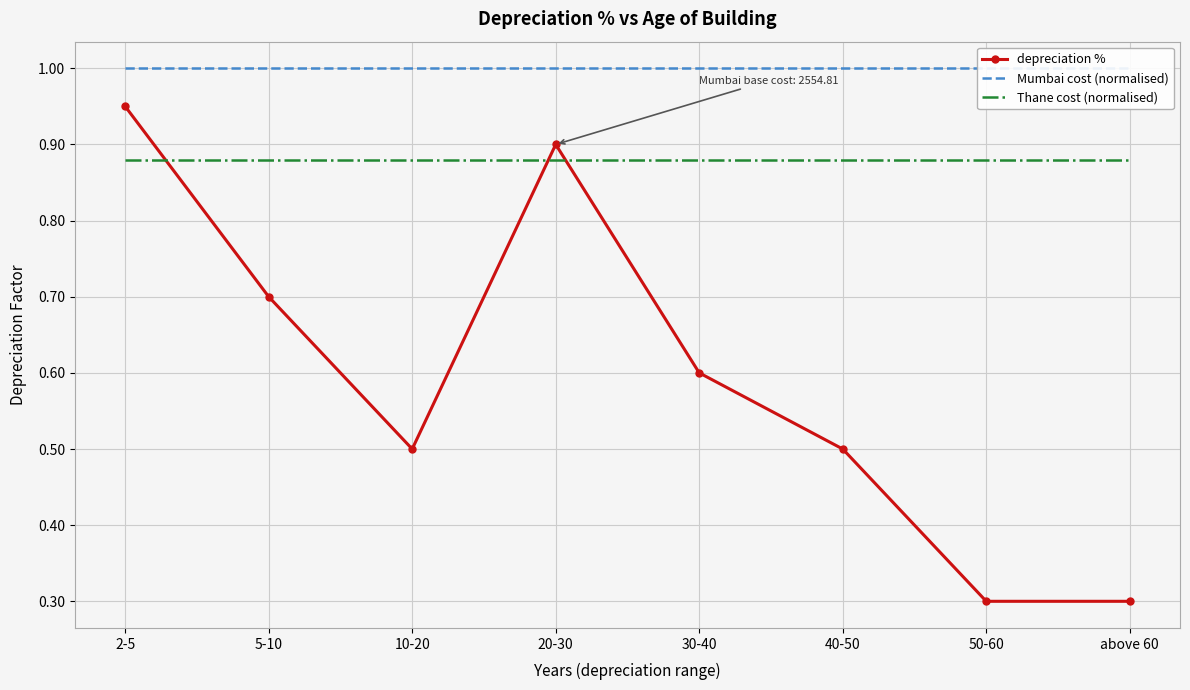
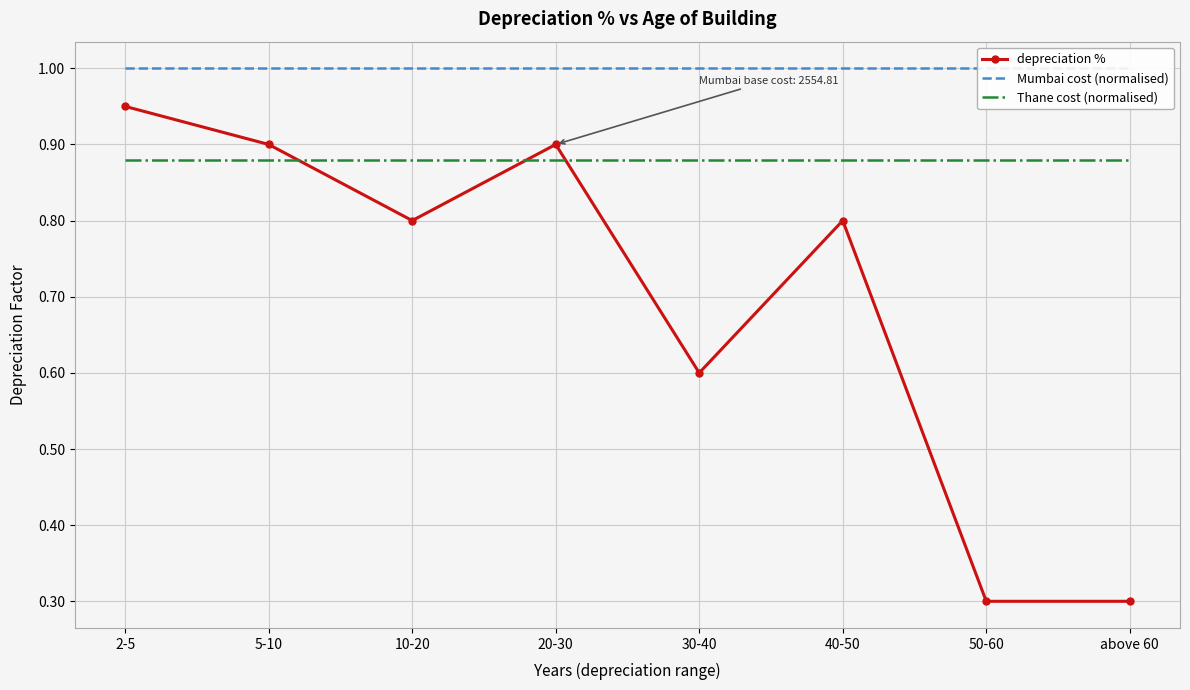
  {
    "depreciation %": {
      "2-5": 0.95,
-     "5-10": 0.7,
-     "10-20": 0.5,
+     "5-10": 0.9,
+     "10-20": 0.8,
      "30-40": 0.6,
-     "40-50": 0.5,
+     "40-50": 0.8,
      "50-60": 0.3,
      "above 60": 0.3
    },
    "Mumbai cost (normalised)": {
      "2-5": 1.0,
      "5-10": 1.0,
      "10-20": 1.0,
      "20-30": 1.0,
      "30-40": 1.0,
      "40-50": 1.0
    },
    "Thane cost (normalised)": {
      "2-5": 0.88,
      "5-10": 0.88,
      "10-20": 0.88,
      "20-30": 0.88,
      "30-40": 0.88,
      "40-50": 0.88,
      "50-60": 0.88,
      "above 60": 0.88
    }
  }
